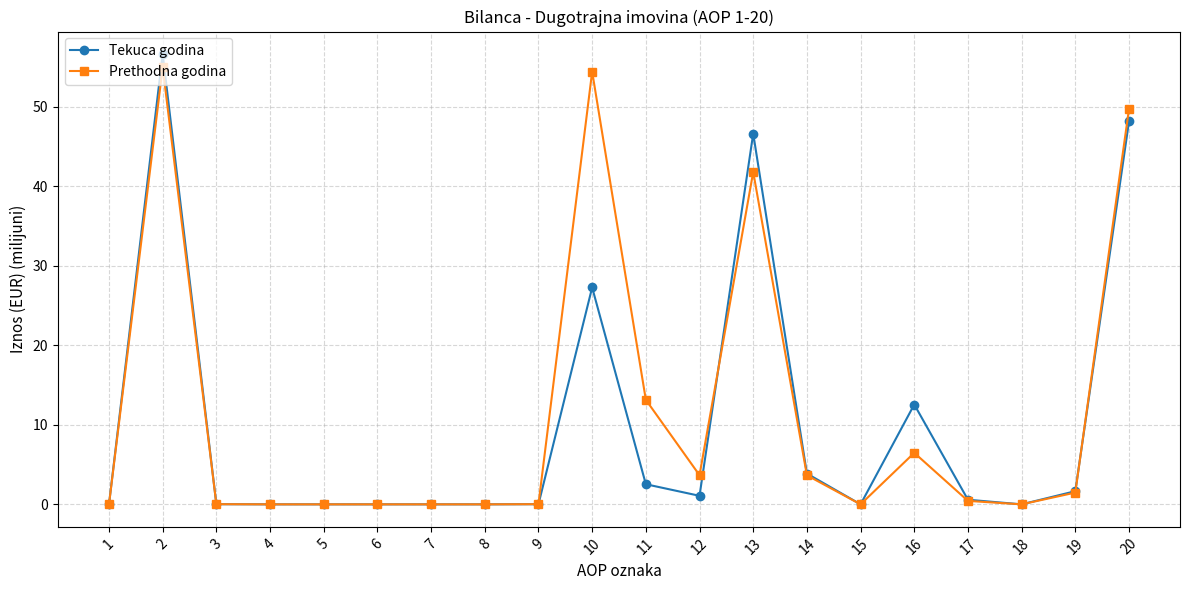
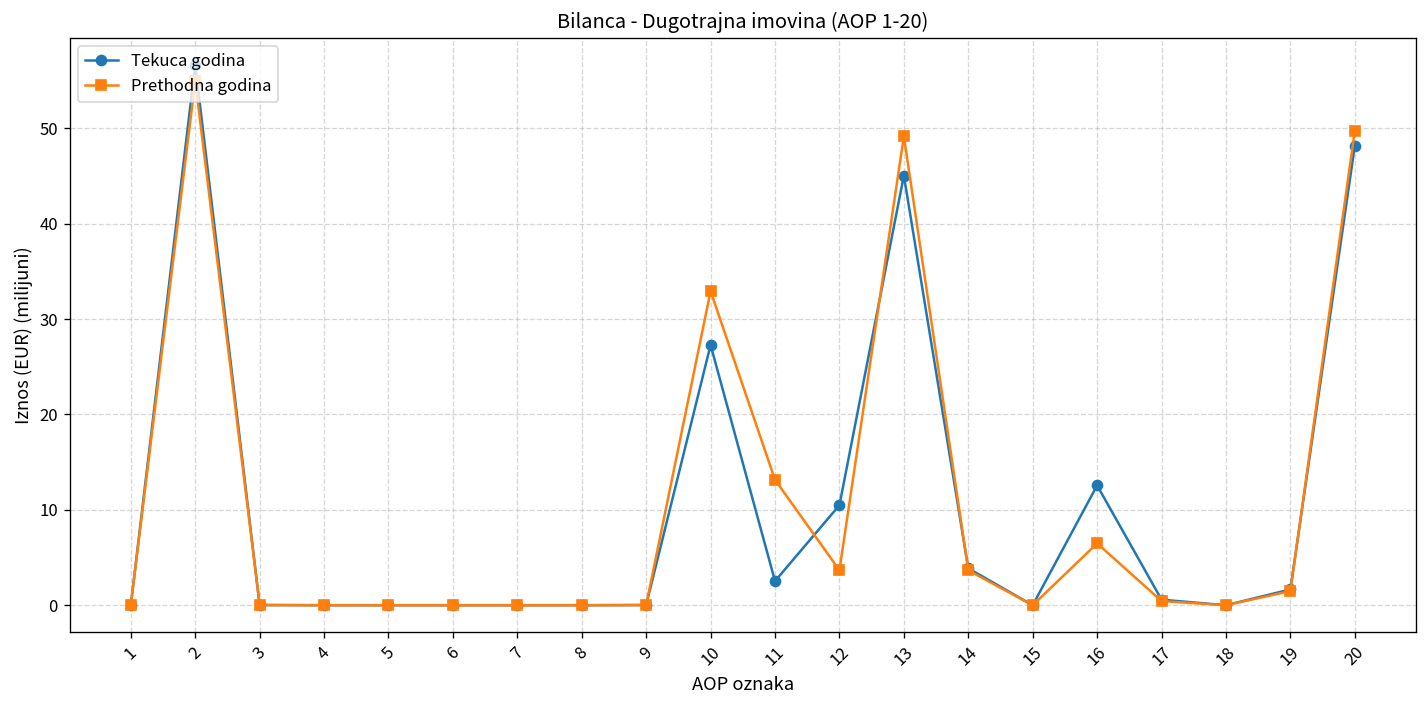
  {
    "Tekuca godina": {
      "10": 27,
      "11": 3,
-     "12": 1,
-     "13": 47,
+     "12": 10,
+     "13": 45,
      "16": 13,
      "20": 48
    },
    "Prethodna godina": {
-     "10": 54,
+     "10": 33,
      "11": 13,
      "12": 4,
-     "13": 42,
+     "13": 49,
      "16": 6,
      "20": 50
    }
  }
